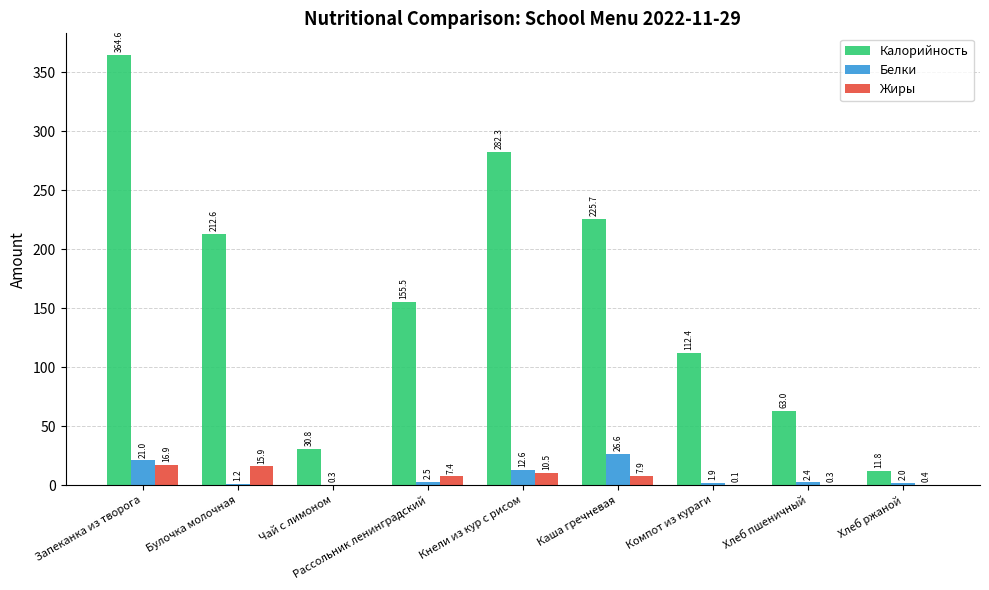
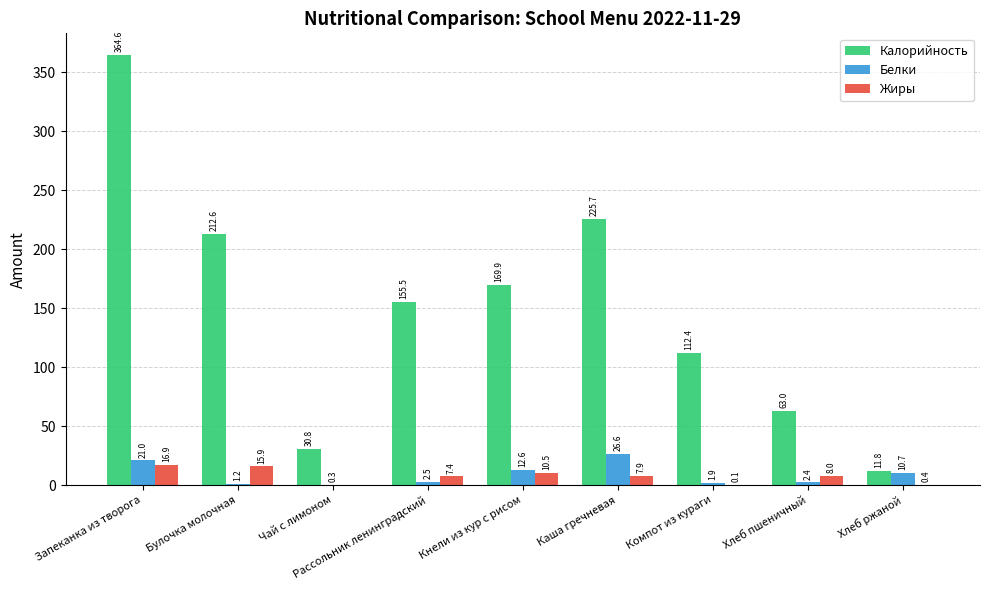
  {
    "Калорийность": {
      "Запеканка из творога": 364.6,
      "Булочка молочная": 212.6,
      "Чай с лимоном": 30.8,
      "Рассольник ленинградский": 155.5,
-     "Кнели из кур с рисом": 282.3,
+     "Кнели из кур с рисом": 169.9,
      "Каша гречневая": 225.7,
      "Компот из кураги": 112.4,
      "Хлеб пшеничный": 63.0,
      "Хлеб ржаной": 11.8
    },
    "Белки": {
      "Запеканка из творога": 21.0,
      "Булочка молочная": 1.2,
      "Чай с лимоном": 0.3,
      "Рассольник ленинградский": 2.5,
      "Кнели из кур с рисом": 12.6,
      "Каша гречневая": 26.6,
      "Компот из кураги": 1.9,
      "Хлеб пшеничный": 2.4,
-     "Хлеб ржаной": 2.0
+     "Хлеб ржаной": 10.7
    },
    "Жиры": {
      "Запеканка из творога": 16.9,
      "Булочка молочная": 15.9,
      "Рассольник ленинградский": 7.4,
      "Кнели из кур с рисом": 10.5,
      "Каша гречневая": 7.9,
      "Компот из кураги": 0.1,
-     "Хлеб пшеничный": 0.3,
+     "Хлеб пшеничный": 8.0,
      "Хлеб ржаной": 0.4
    }
  }
